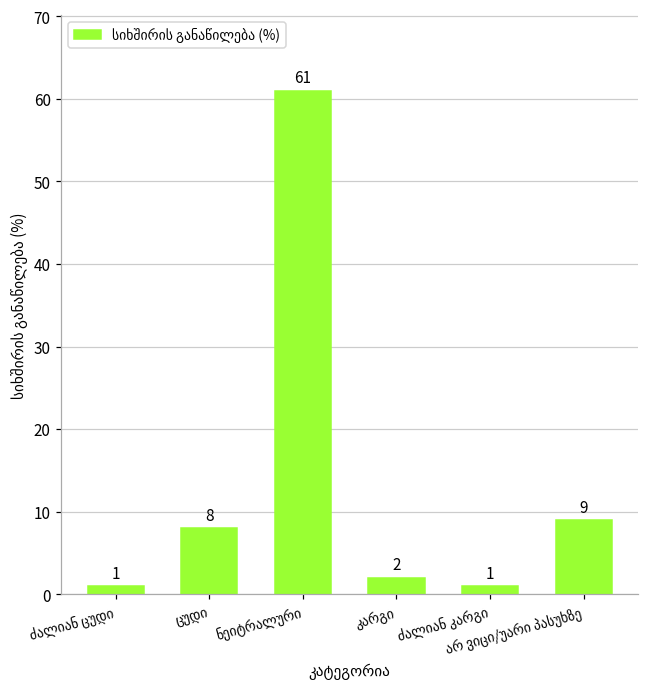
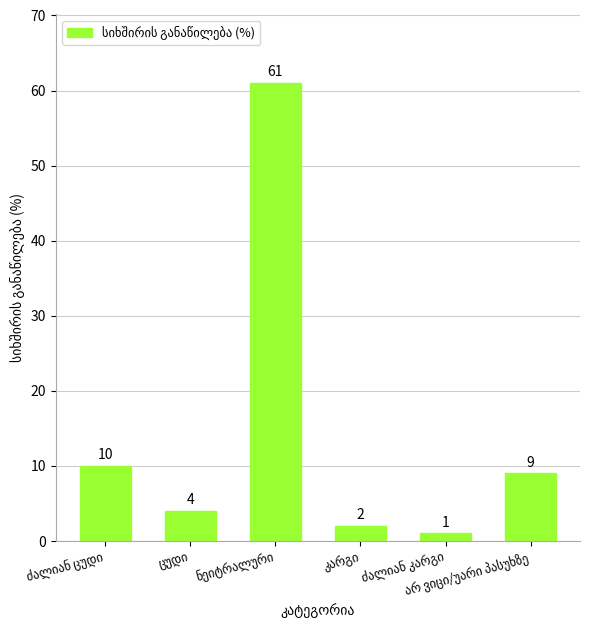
  {
-   "ძალიან ცუდი": 1,
-   "ცუდი": 8,
+   "ძალიან ცუდი": 10,
+   "ცუდი": 4,
    "ნეიტრალური": 61,
    "კარგი": 2,
    "ძალიან კარგი": 1,
    "არ ვიცი/უარი პასუხზე": 9
  }
